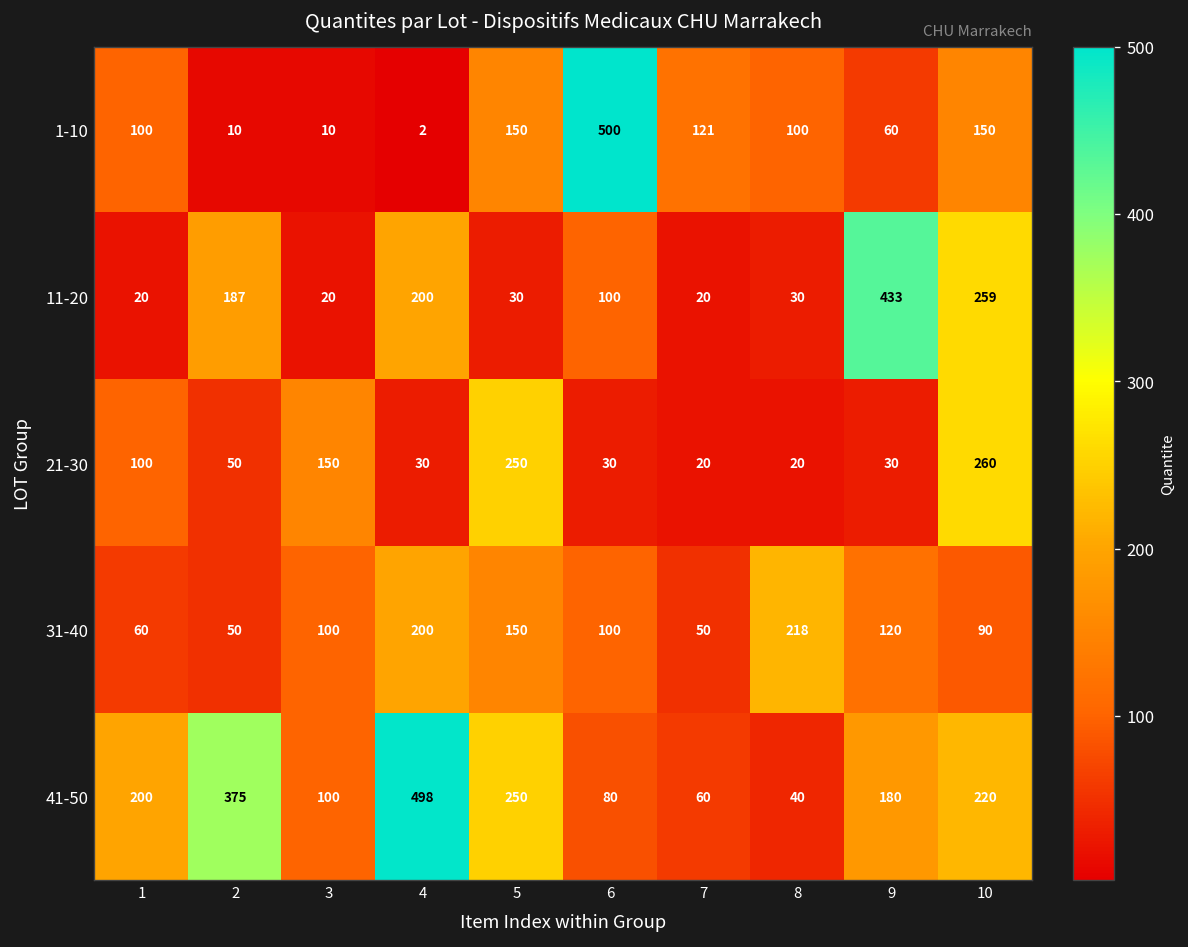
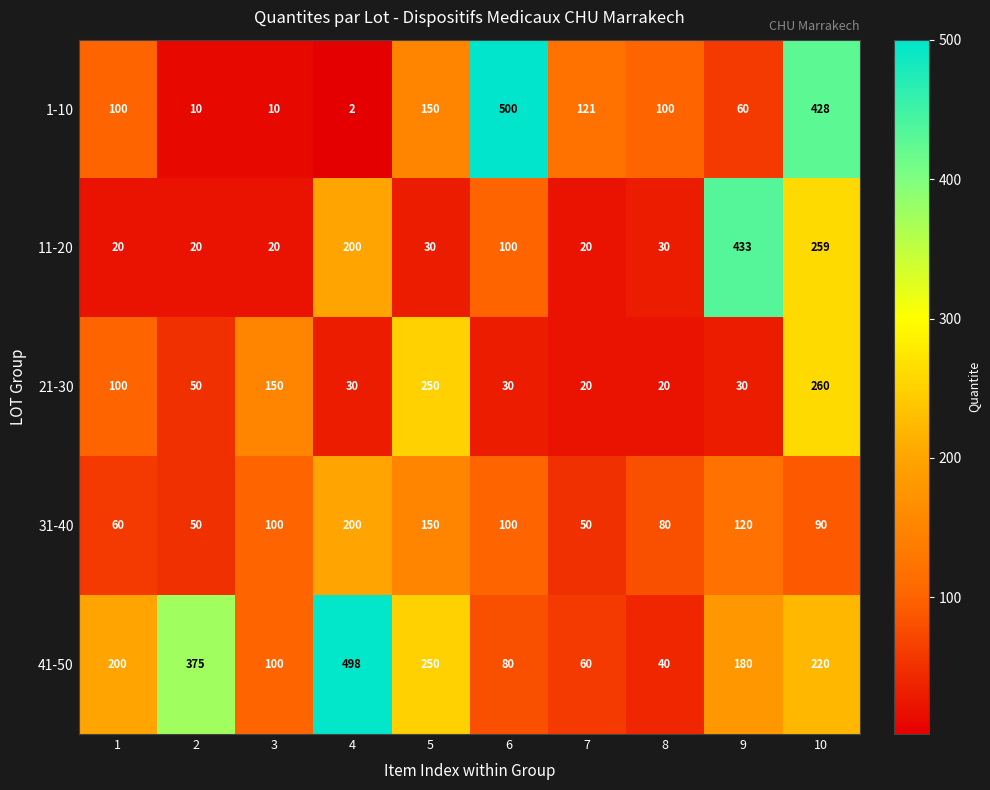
  {
    "1-10": {
      "1": 100,
      "2": 10,
      "3": 10,
      "4": 2,
      "5": 150,
      "6": 500,
      "7": 121,
      "8": 100,
      "9": 60,
-     "10": 150
+     "10": 428
    },
    "11-20": {
      "1": 20,
-     "2": 187,
+     "2": 20,
      "3": 20,
      "4": 200,
      "5": 30,
      "6": 100,
      "7": 20,
      "8": 30,
      "9": 433,
      "10": 259
    },
    "21-30": {
      "1": 100,
      "2": 50,
      "3": 150,
      "4": 30,
      "5": 250,
      "6": 30,
      "7": 20,
      "8": 20,
      "9": 30,
      "10": 260
    },
    "31-40": {
      "1": 60,
      "2": 50,
      "3": 100,
      "4": 200,
      "5": 150,
      "6": 100,
      "7": 50,
-     "8": 218,
+     "8": 80,
      "9": 120,
      "10": 90
    },
    "41-50": {
      "1": 200,
      "2": 375,
      "3": 100,
      "4": 498,
      "5": 250,
      "6": 80,
      "7": 60,
      "8": 40,
      "9": 180,
      "10": 220
    }
  }
